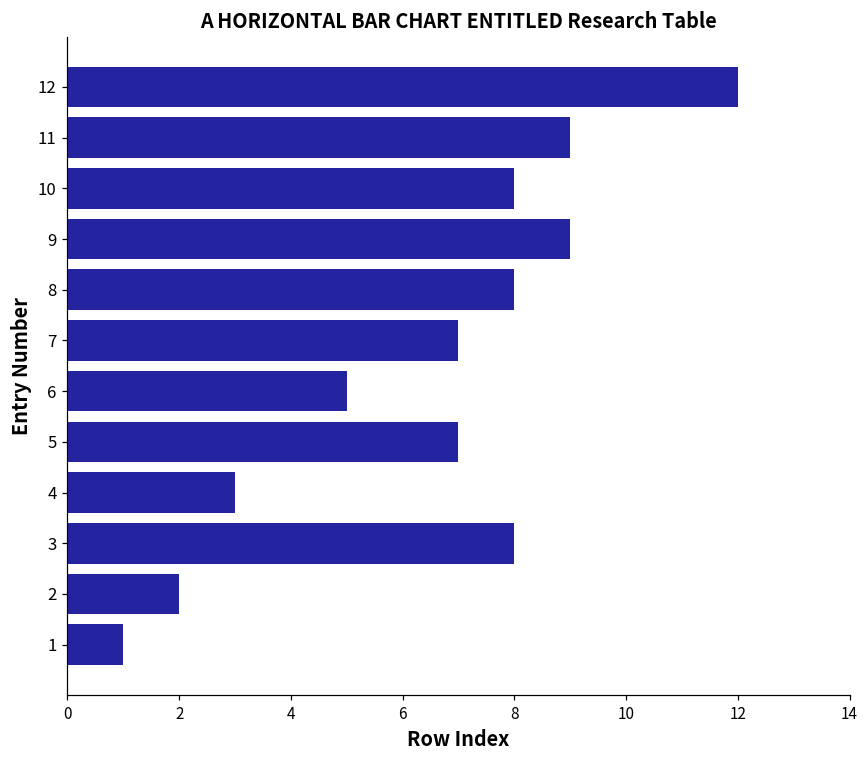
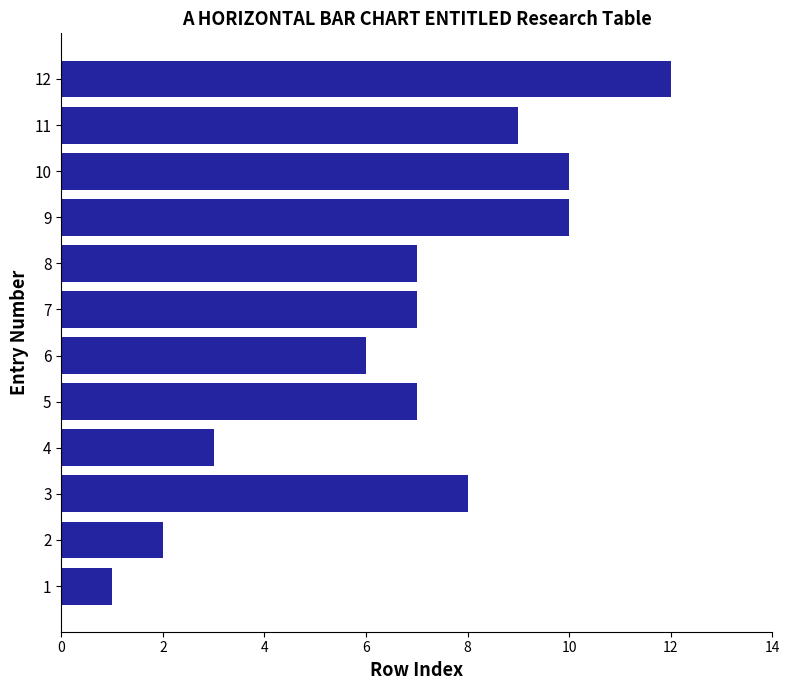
  {
    "12": 12,
    "11": 9,
-   "10": 8,
-   "9": 9,
-   "8": 8,
+   "10": 10,
+   "9": 10,
+   "8": 7,
    "7": 7,
-   "6": 5,
+   "6": 6,
    "5": 7,
    "4": 3,
    "3": 8,
    "2": 2,
    "1": 1
  }
